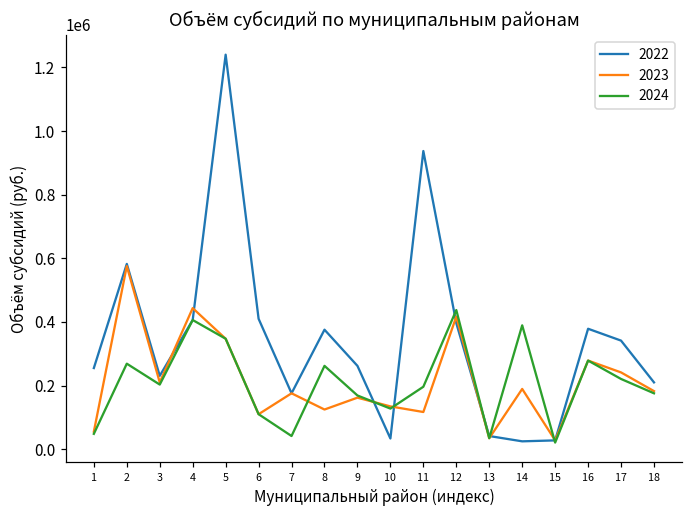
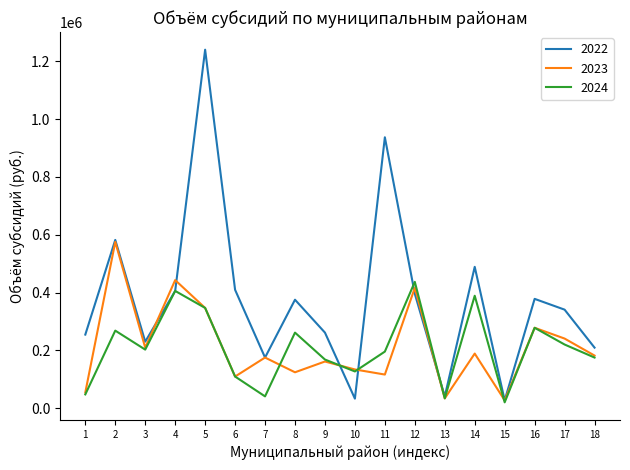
  {
    "2022": {
      "1": 250000,
      "3": 230000,
      "5": 1240000,
      "6": 410000,
      "8": 380000,
      "9": 260000,
      "10": 30000,
      "11": 940000,
      "12": 400000,
-     "14": 20000,
+     "14": 490000,
      "16": 380000,
      "17": 340000,
      "18": 210000
    },
    "2023": {
      "4": 440000,
      "8": 120000,
      "11": 120000,
      "12": 420000,
      "14": 190000,
      "17": 240000
    },
    "2024": {
      "2": 270000,
      "7": 40000,
      "8": 260000,
      "11": 200000,
      "12": 440000,
      "14": 390000,
      "17": 220000
    }
  }
